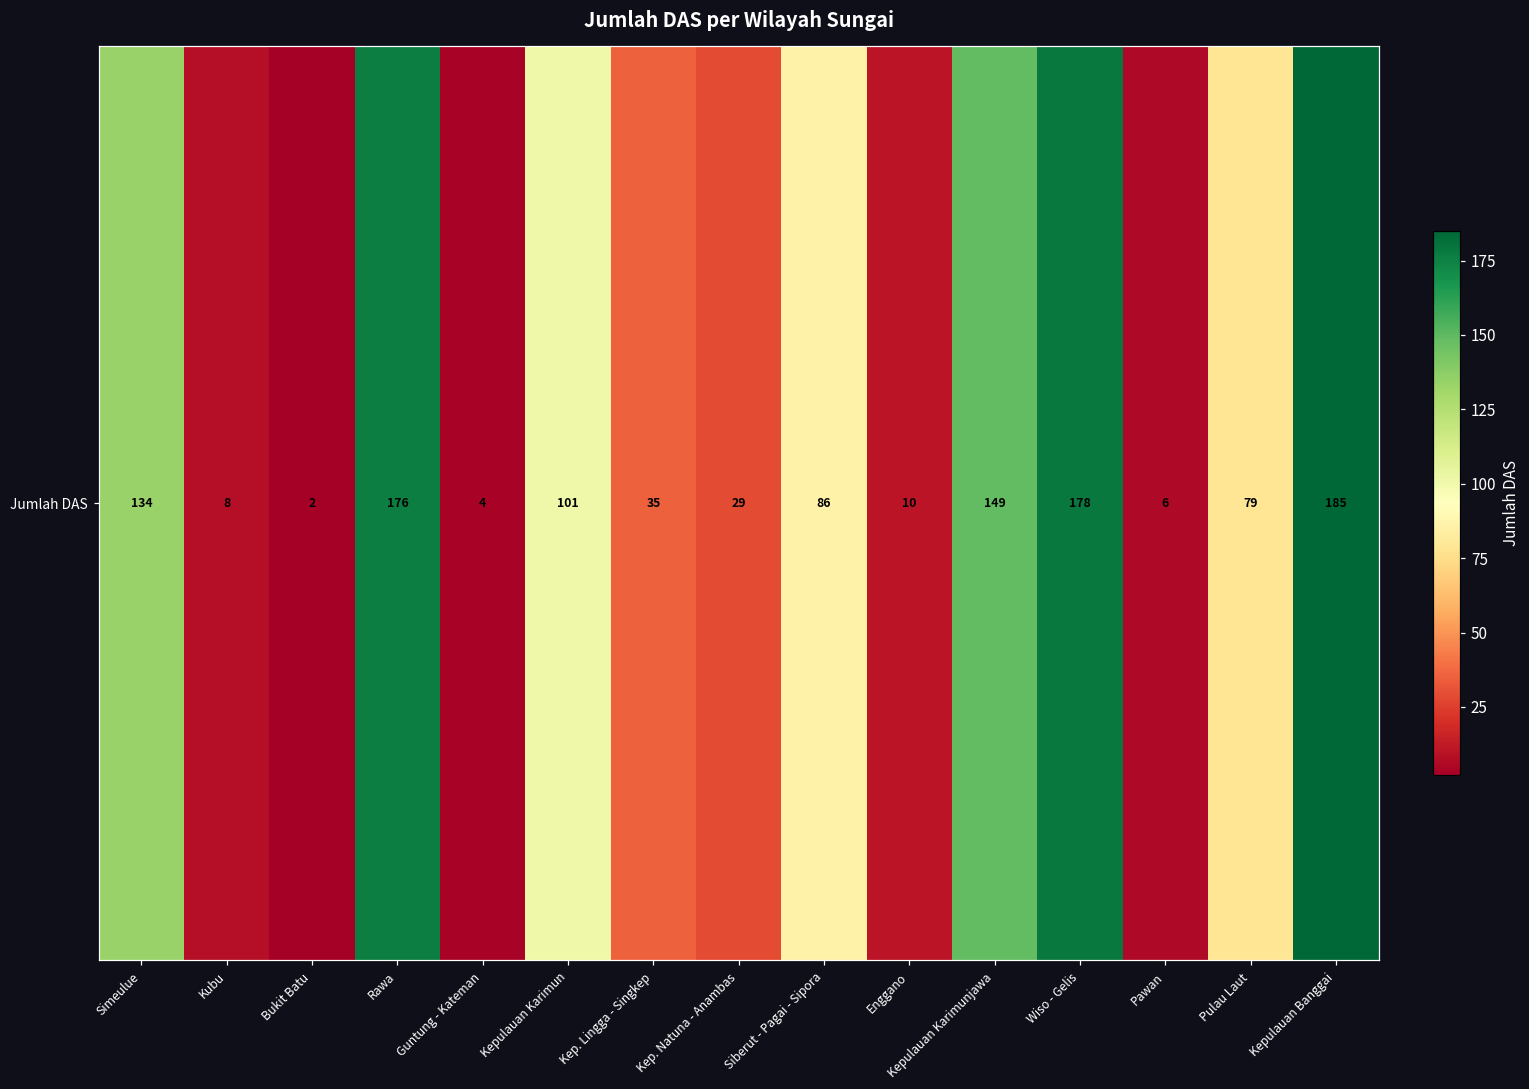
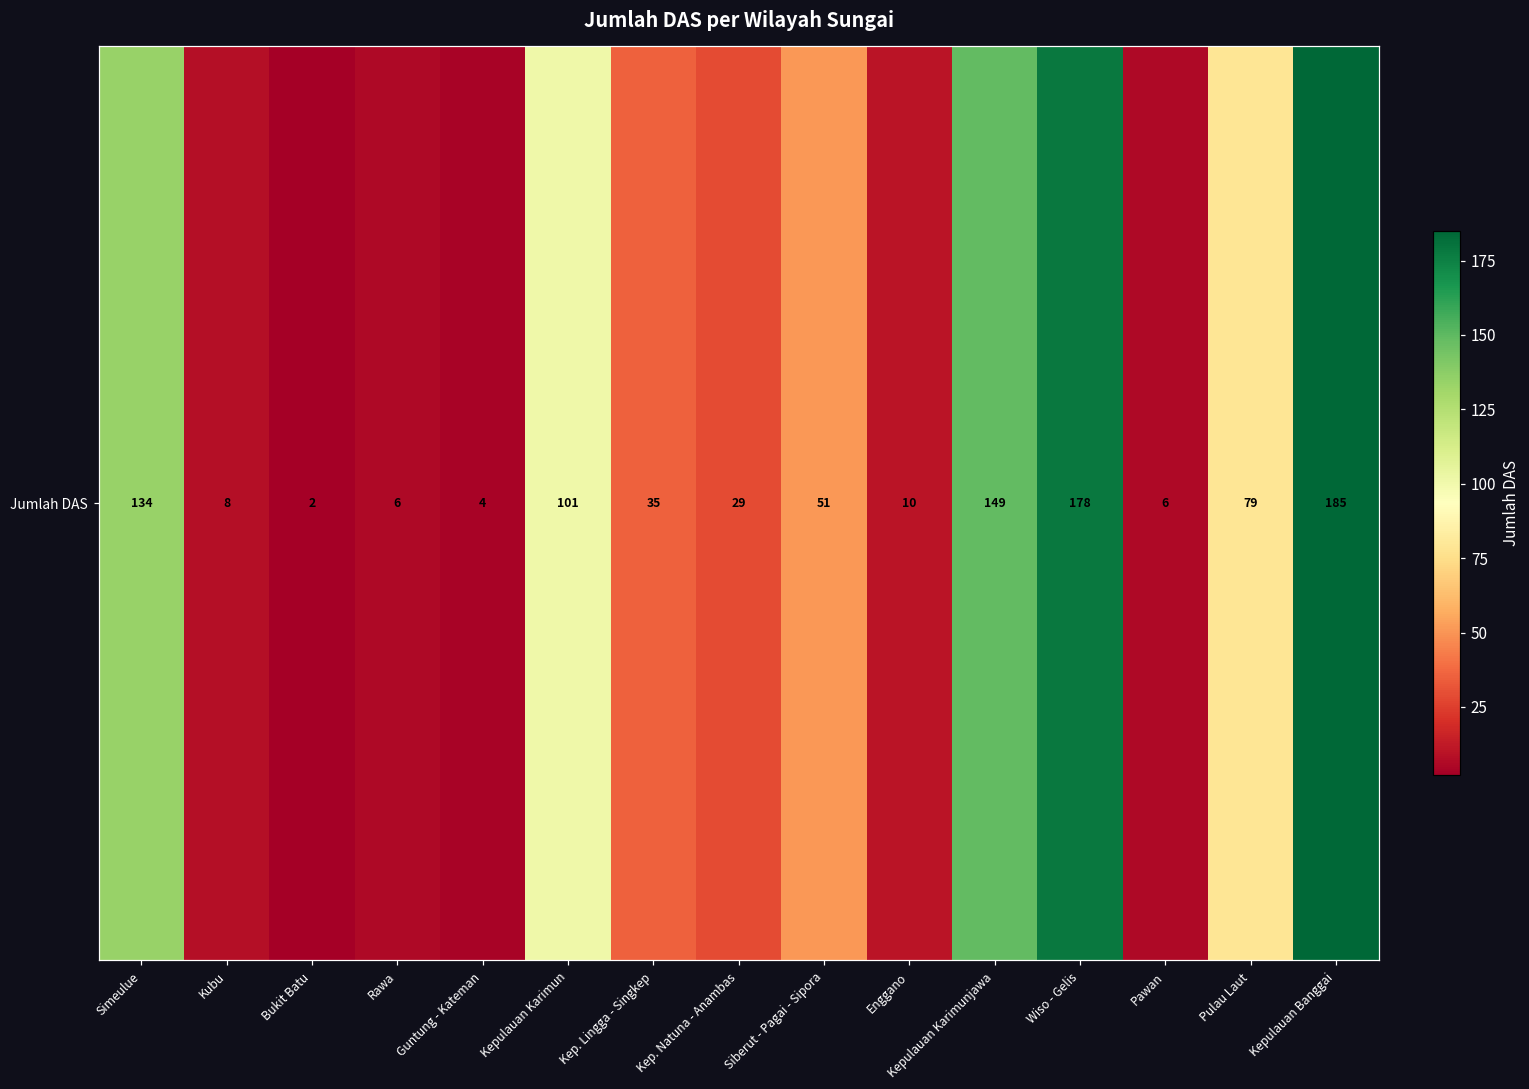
  {
    "Jumlah DAS": {
      "Simeulue": 134,
      "Kubu": 8,
      "Bukit Batu": 2,
-     "Rawa": 176,
+     "Rawa": 6,
      "Guntung - Kateman": 4,
      "Kepulauan Karimun": 101,
      "Kep. Lingga - Singkep": 35,
      "Kep. Natuna - Anambas": 29,
-     "Siberut - Pagai - Sipora": 86,
+     "Siberut - Pagai - Sipora": 51,
      "Enggano": 10,
      "Kepulauan Karimunjawa": 149,
      "Wiso - Gelis": 178,
      "Pawan": 6,
      "Pulau Laut": 79,
      "Kepulauan Banggai": 185
    }
  }
